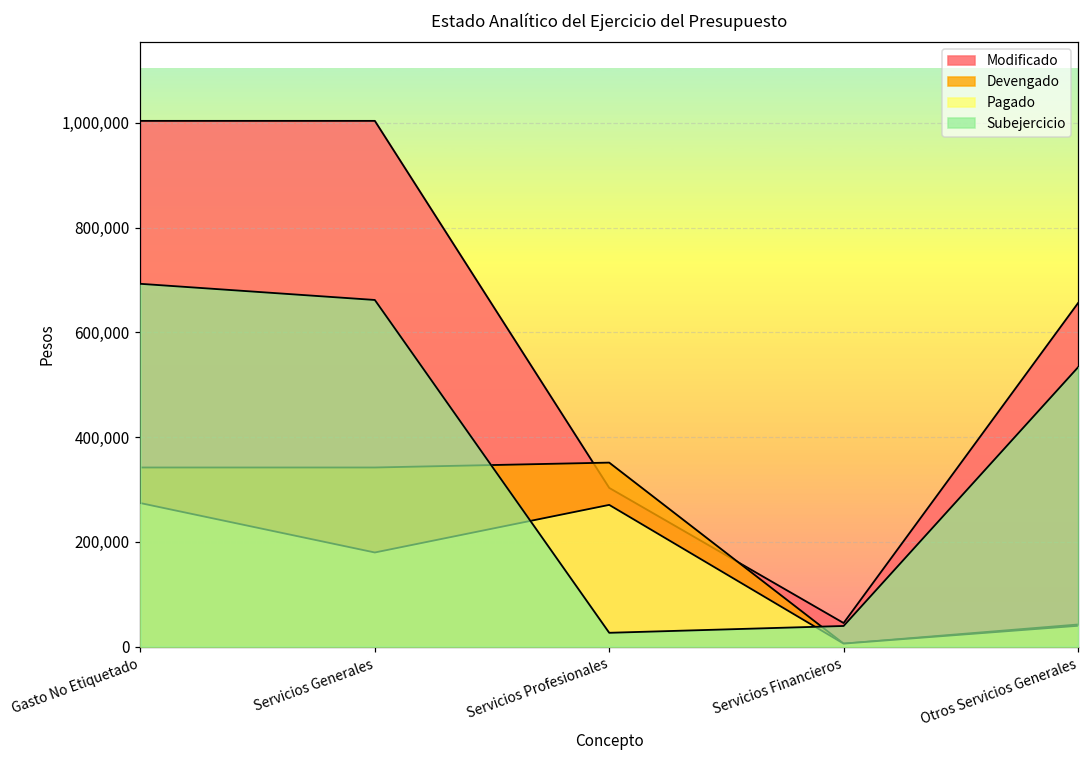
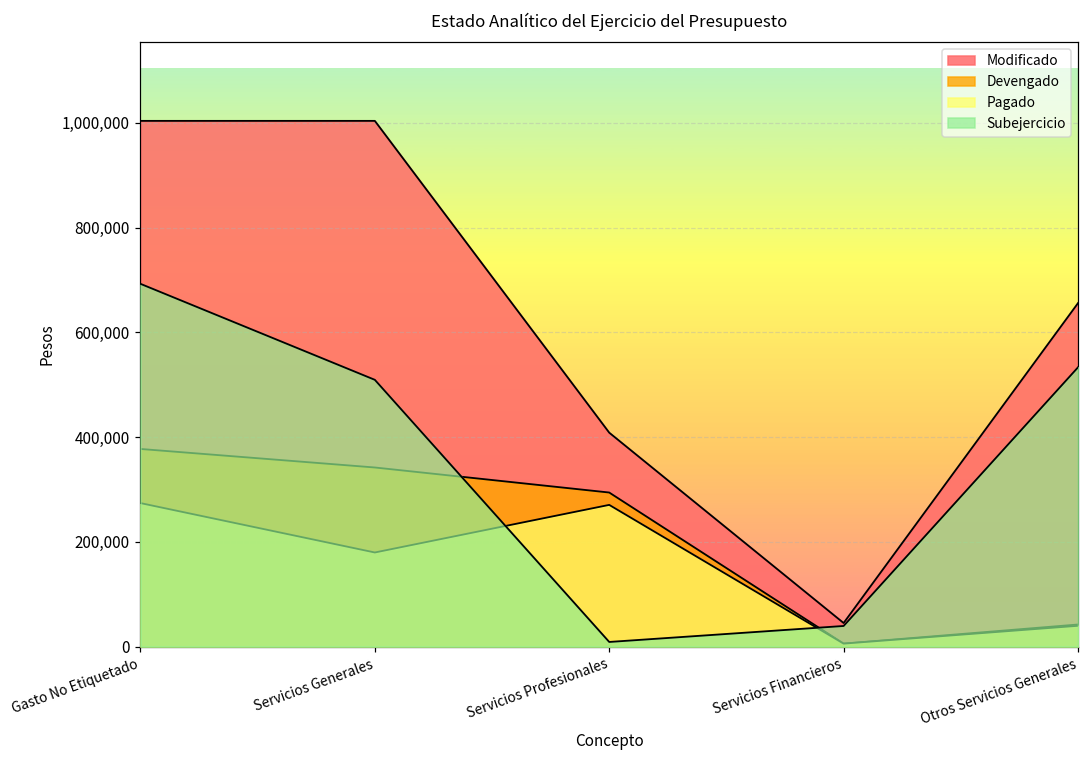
  {
    "Modificado": {
      "Gasto No Etiquetado": "1,000,000",
      "Servicios Generales": "1,000,000",
-     "Servicios Profesionales": "300,000",
+     "Servicios Profesionales": "410,000",
      "Servicios Financieros": "50,000",
      "Otros Servicios Generales": "660,000"
    },
    "Devengado": {
-     "Gasto No Etiquetado": "340,000",
+     "Gasto No Etiquetado": "380,000",
      "Servicios Generales": "340,000",
-     "Servicios Profesionales": "350,000"
+     "Servicios Profesionales": "290,000"
    },
    "Pagado": {
      "Gasto No Etiquetado": "270,000",
      "Servicios Generales": "180,000",
      "Servicios Profesionales": "270,000"
    },
    "Subejercicio": {
      "Gasto No Etiquetado": "690,000",
-     "Servicios Generales": "660,000",
-     "Servicios Profesionales": "30,000",
+     "Servicios Generales": "510,000",
+     "Servicios Profesionales": "10,000",
      "Servicios Financieros": "40,000",
      "Otros Servicios Generales": "530,000"
    }
  }
